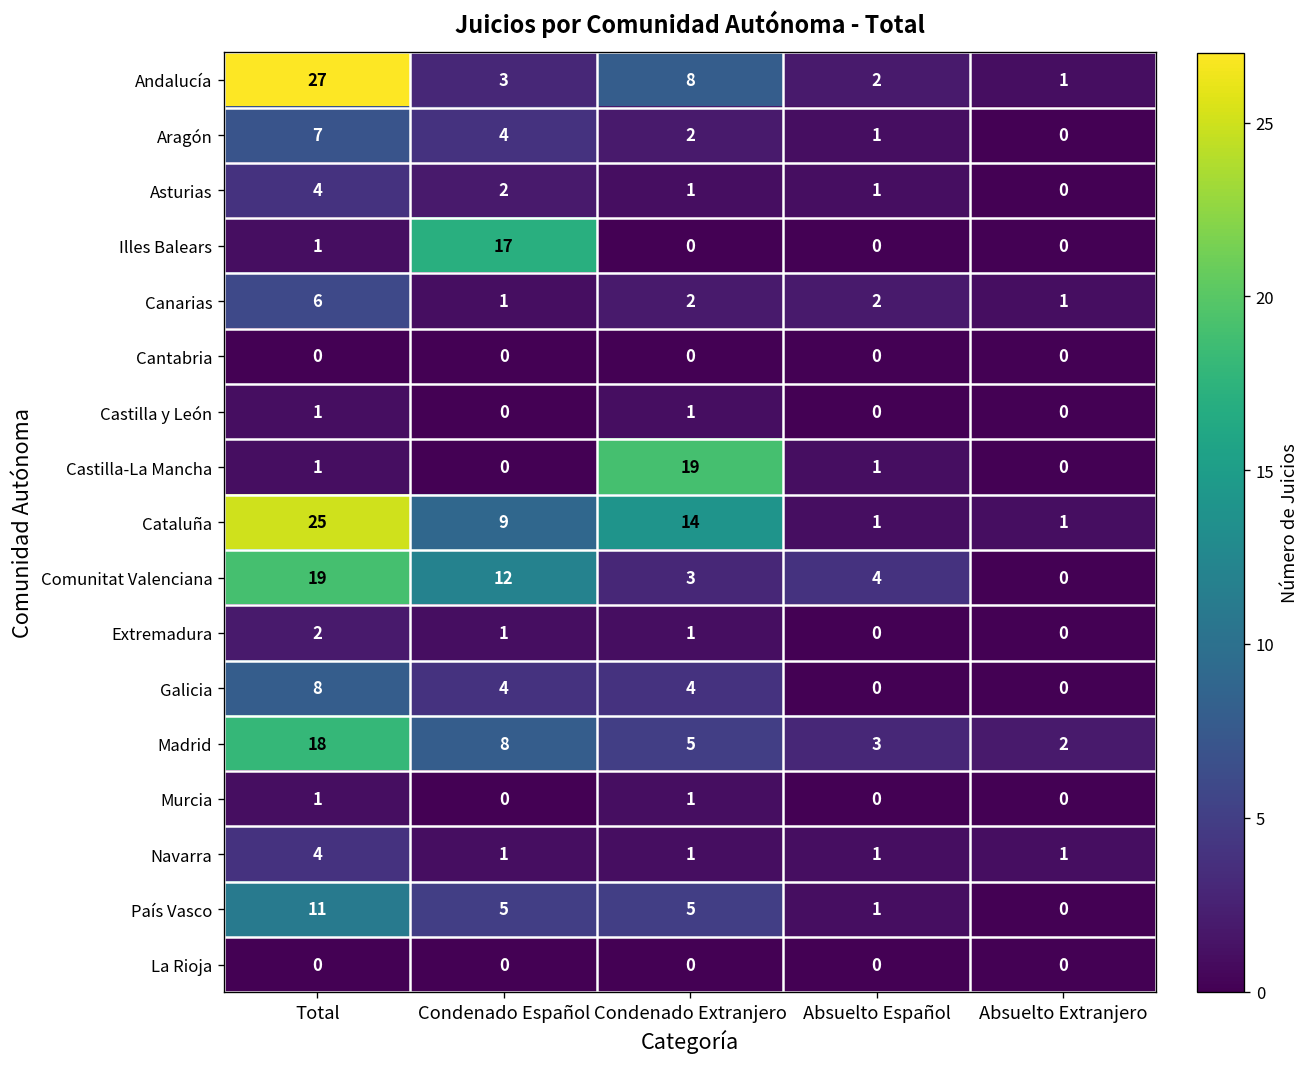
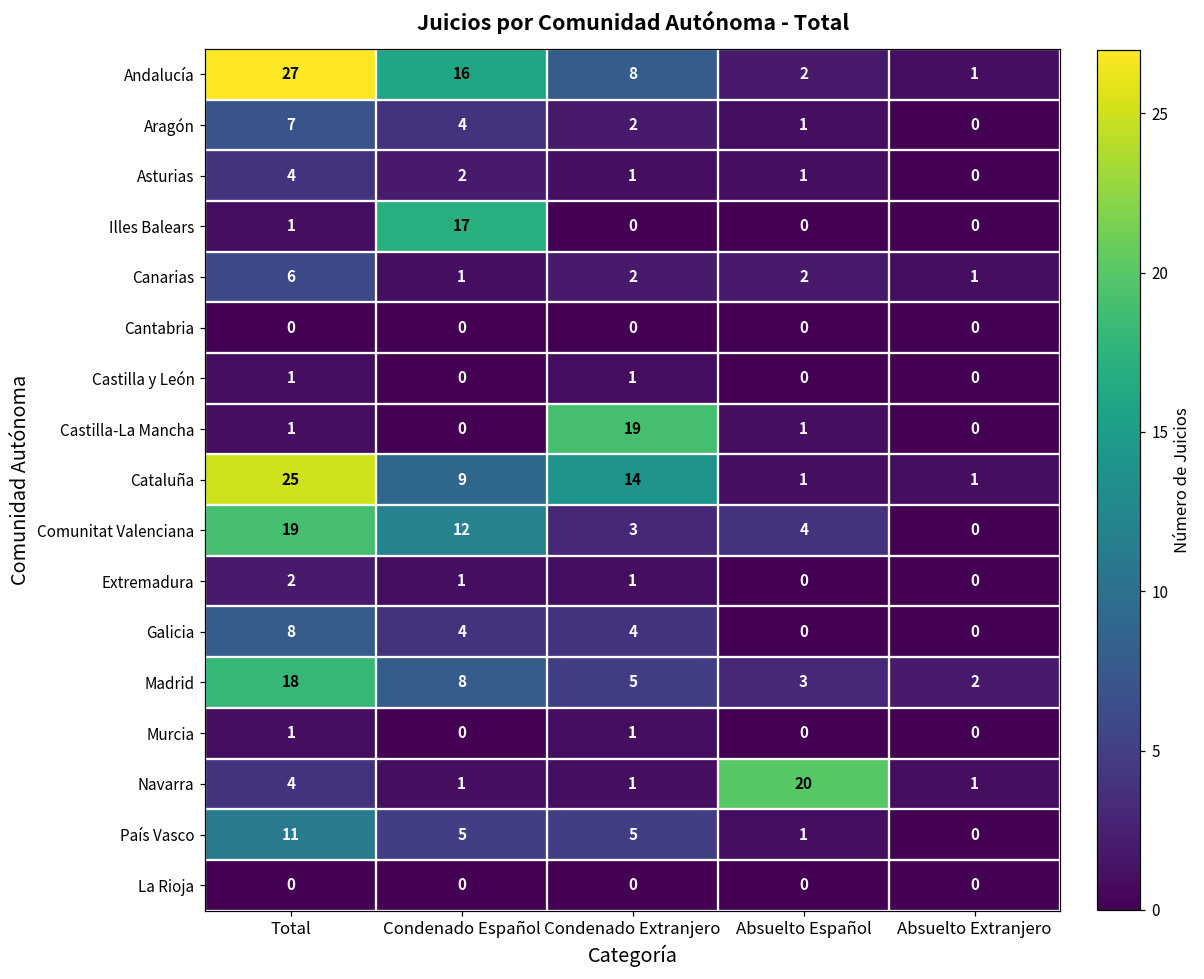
  {
    "Andalucía": {
      "Total": 27,
-     "Condenado Español": 3,
+     "Condenado Español": 16,
      "Condenado Extranjero": 8,
      "Absuelto Español": 2,
      "Absuelto Extranjero": 1
    },
    "Aragón": {
      "Total": 7,
      "Condenado Español": 4,
      "Condenado Extranjero": 2,
      "Absuelto Español": 1,
      "Absuelto Extranjero": 0
    },
    "Asturias": {
      "Total": 4,
      "Condenado Español": 2,
      "Condenado Extranjero": 1,
      "Absuelto Español": 1,
      "Absuelto Extranjero": 0
    },
    "Illes Balears": {
      "Total": 1,
      "Condenado Español": 17,
      "Condenado Extranjero": 0,
      "Absuelto Español": 0,
      "Absuelto Extranjero": 0
    },
    "Canarias": {
      "Total": 6,
      "Condenado Español": 1,
      "Condenado Extranjero": 2,
      "Absuelto Español": 2,
      "Absuelto Extranjero": 1
    },
    "Cantabria": {
      "Total": 0,
      "Condenado Español": 0,
      "Condenado Extranjero": 0,
      "Absuelto Español": 0,
      "Absuelto Extranjero": 0
    },
    "Castilla y León": {
      "Total": 1,
      "Condenado Español": 0,
      "Condenado Extranjero": 1,
      "Absuelto Español": 0,
      "Absuelto Extranjero": 0
    },
    "Castilla-La Mancha": {
      "Total": 1,
      "Condenado Español": 0,
      "Condenado Extranjero": 19,
      "Absuelto Español": 1,
      "Absuelto Extranjero": 0
    },
    "Cataluña": {
      "Total": 25,
      "Condenado Español": 9,
      "Condenado Extranjero": 14,
      "Absuelto Español": 1,
      "Absuelto Extranjero": 1
    },
    "Comunitat Valenciana": {
      "Total": 19,
      "Condenado Español": 12,
      "Condenado Extranjero": 3,
      "Absuelto Español": 4,
      "Absuelto Extranjero": 0
    },
    "Extremadura": {
      "Total": 2,
      "Condenado Español": 1,
      "Condenado Extranjero": 1,
      "Absuelto Español": 0,
      "Absuelto Extranjero": 0
    },
    "Galicia": {
      "Total": 8,
      "Condenado Español": 4,
      "Condenado Extranjero": 4,
      "Absuelto Español": 0,
      "Absuelto Extranjero": 0
    },
    "Madrid": {
      "Total": 18,
      "Condenado Español": 8,
      "Condenado Extranjero": 5,
      "Absuelto Español": 3,
      "Absuelto Extranjero": 2
    },
    "Murcia": {
      "Total": 1,
      "Condenado Español": 0,
      "Condenado Extranjero": 1,
      "Absuelto Español": 0,
      "Absuelto Extranjero": 0
    },
    "Navarra": {
      "Total": 4,
      "Condenado Español": 1,
      "Condenado Extranjero": 1,
-     "Absuelto Español": 1,
+     "Absuelto Español": 20,
      "Absuelto Extranjero": 1
    },
    "País Vasco": {
      "Total": 11,
      "Condenado Español": 5,
      "Condenado Extranjero": 5,
      "Absuelto Español": 1,
      "Absuelto Extranjero": 0
    },
    "La Rioja": {
      "Total": 0,
      "Condenado Español": 0,
      "Condenado Extranjero": 0,
      "Absuelto Español": 0,
      "Absuelto Extranjero": 0
    }
  }
